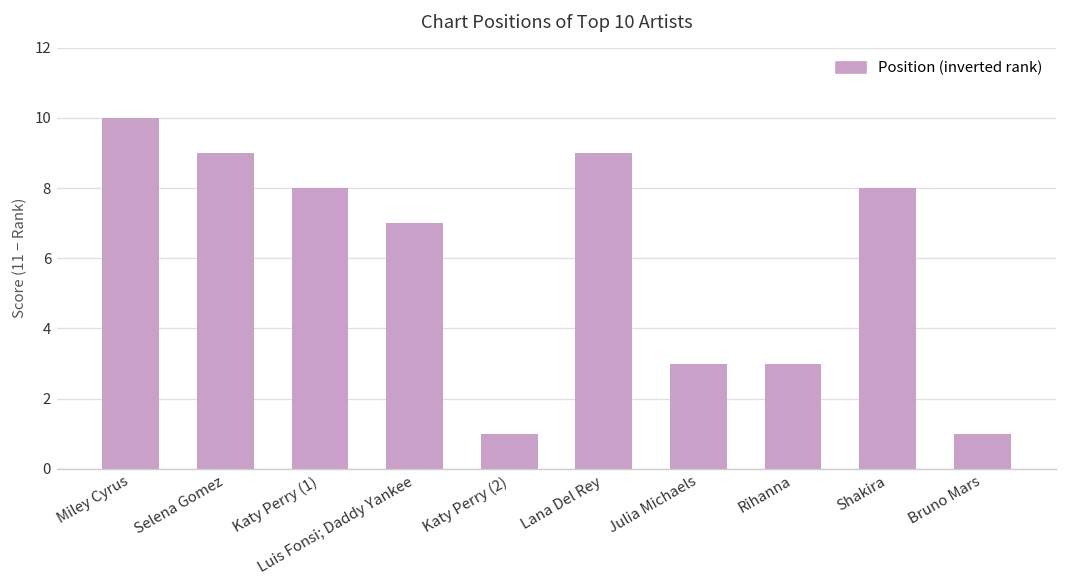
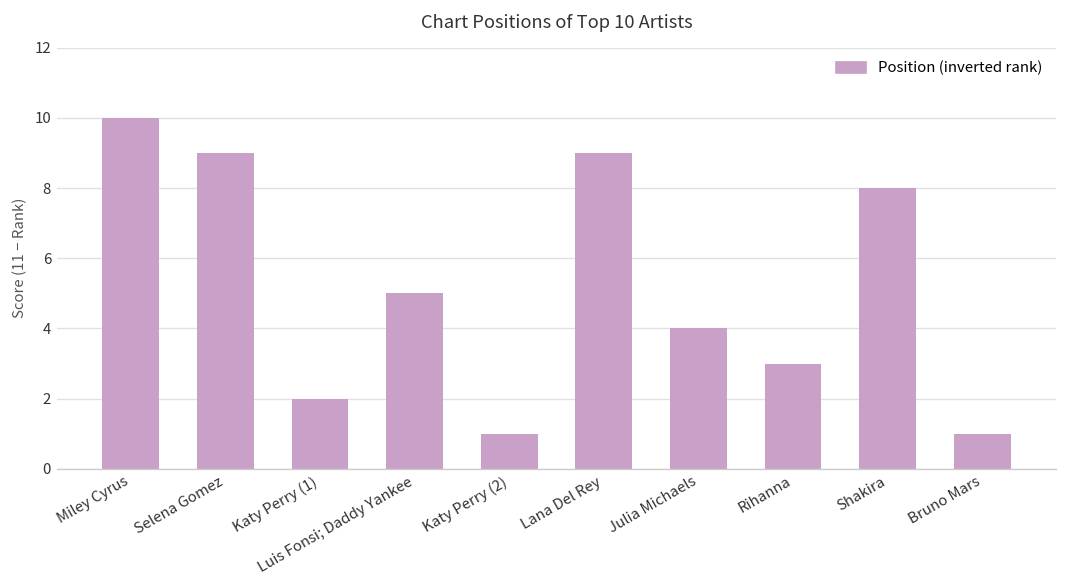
  {
    "Miley Cyrus": 10.0,
    "Selena Gomez": 9.0,
-   "Katy Perry (1)": 8.0,
-   "Luis Fonsi; Daddy Yankee": 7.0,
+   "Katy Perry (1)": 2.0,
+   "Luis Fonsi; Daddy Yankee": 5.0,
    "Katy Perry (2)": 1.0,
    "Lana Del Rey": 9.0,
-   "Julia Michaels": 3.0,
+   "Julia Michaels": 4.0,
    "Rihanna": 3.0,
    "Shakira": 8.0,
    "Bruno Mars": 1.0
  }
